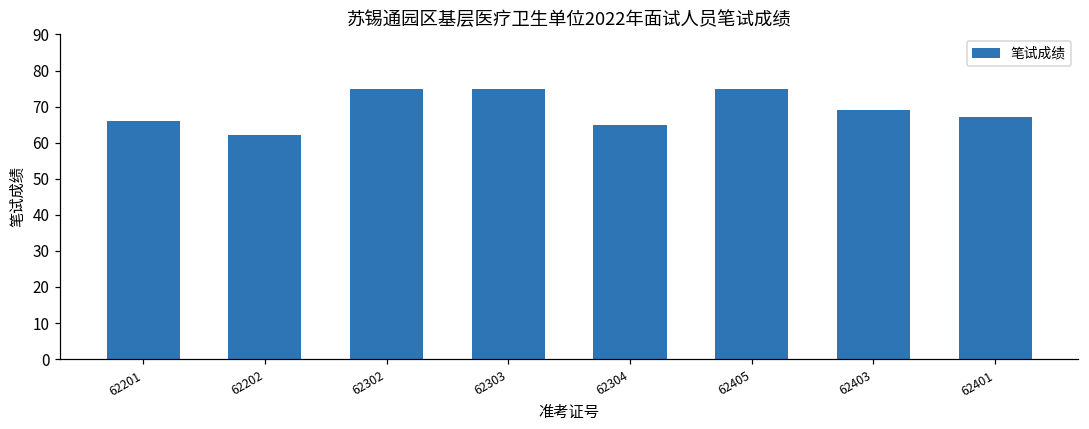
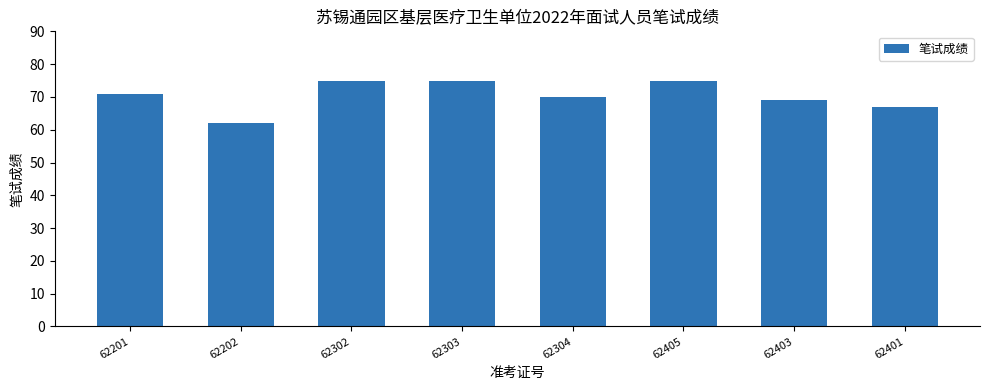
  {
-   "62201": 66,
+   "62201": 71,
    "62202": 62,
    "62302": 75,
    "62303": 75,
-   "62304": 65,
+   "62304": 70,
    "62405": 75,
    "62403": 69,
    "62401": 67
  }
